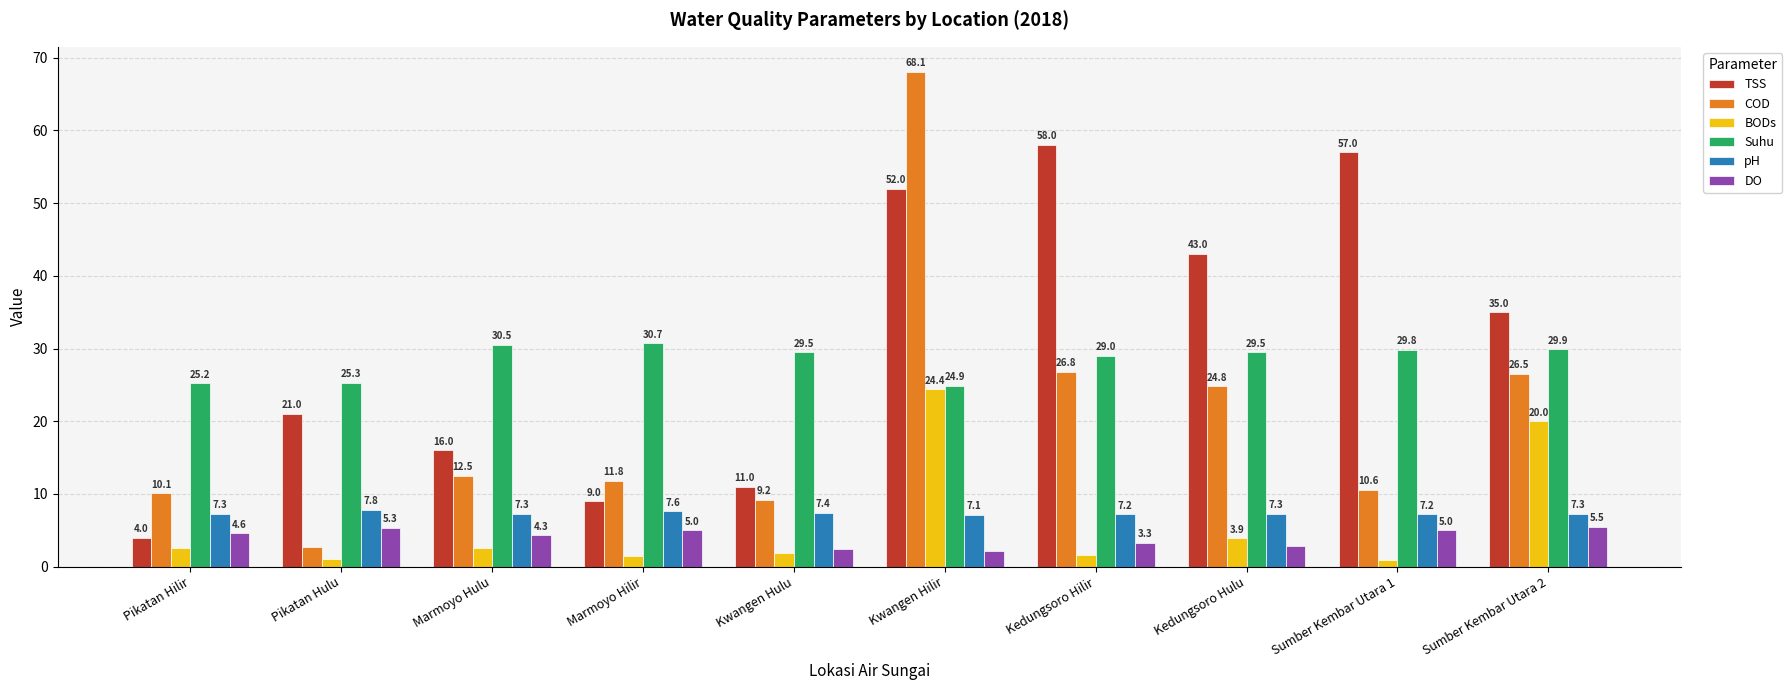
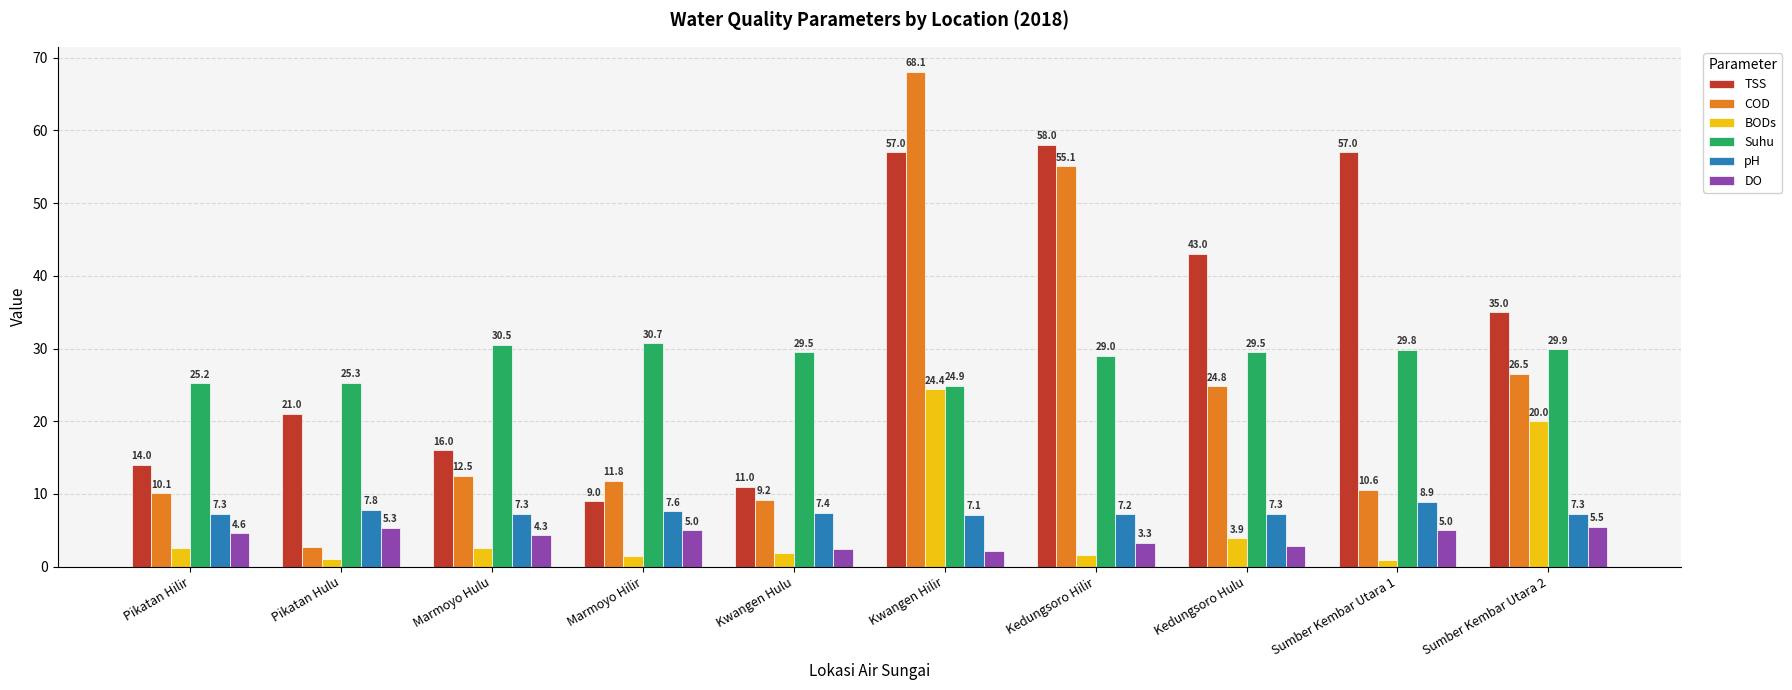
  {
    "TSS": {
-     "Pikatan Hilir": 4.0,
+     "Pikatan Hilir": 14.0,
      "Pikatan Hulu": 21.0,
      "Marmoyo Hulu": 16.0,
      "Marmoyo Hilir": 9.0,
      "Kwangen Hulu": 11.0,
-     "Kwangen Hilir": 52.0,
+     "Kwangen Hilir": 57.0,
      "Kedungsoro Hilir": 58.0,
      "Kedungsoro Hulu": 43.0,
      "Sumber Kembar Utara 1": 57.0,
      "Sumber Kembar Utara 2": 35.0
    },
    "COD": {
      "Pikatan Hilir": 10.1,
      "Marmoyo Hulu": 12.5,
      "Marmoyo Hilir": 11.8,
      "Kwangen Hulu": 9.2,
      "Kwangen Hilir": 68.1,
-     "Kedungsoro Hilir": 26.8,
+     "Kedungsoro Hilir": 55.1,
      "Kedungsoro Hulu": 24.8,
      "Sumber Kembar Utara 1": 10.6,
      "Sumber Kembar Utara 2": 26.5
    },
    "BODs": {
      "Kwangen Hilir": 24.4,
      "Kedungsoro Hulu": 3.9,
      "Sumber Kembar Utara 2": 20.0
    },
    "Suhu": {
      "Pikatan Hilir": 25.2,
      "Pikatan Hulu": 25.3,
      "Marmoyo Hulu": 30.5,
      "Marmoyo Hilir": 30.7,
      "Kwangen Hulu": 29.5,
      "Kwangen Hilir": 24.9,
      "Kedungsoro Hilir": 29.0,
      "Kedungsoro Hulu": 29.5,
      "Sumber Kembar Utara 1": 29.8,
      "Sumber Kembar Utara 2": 29.9
    },
    "pH": {
      "Pikatan Hilir": 7.3,
      "Pikatan Hulu": 7.8,
      "Marmoyo Hulu": 7.3,
      "Marmoyo Hilir": 7.6,
      "Kwangen Hulu": 7.4,
      "Kwangen Hilir": 7.1,
      "Kedungsoro Hilir": 7.2,
      "Kedungsoro Hulu": 7.3,
-     "Sumber Kembar Utara 1": 7.2,
+     "Sumber Kembar Utara 1": 8.9,
      "Sumber Kembar Utara 2": 7.3
    },
    "DO": {
      "Pikatan Hilir": 4.6,
      "Pikatan Hulu": 5.3,
      "Marmoyo Hulu": 4.3,
      "Marmoyo Hilir": 5.0,
      "Kedungsoro Hilir": 3.3,
      "Sumber Kembar Utara 1": 5.0,
      "Sumber Kembar Utara 2": 5.5
    }
  }
